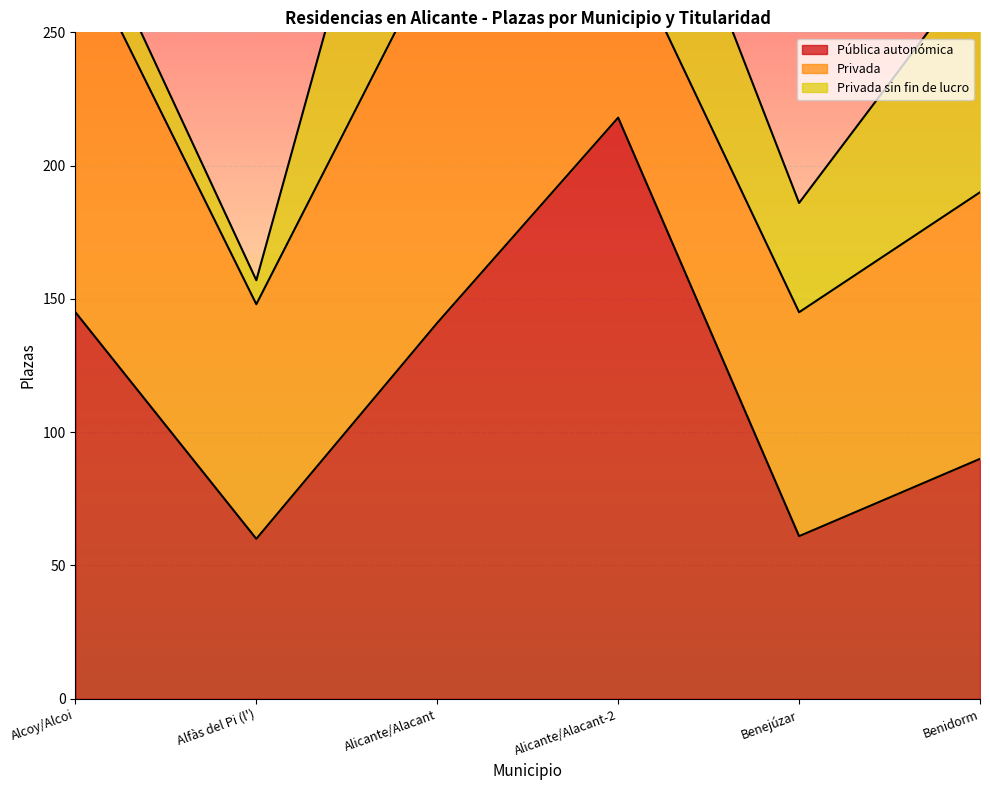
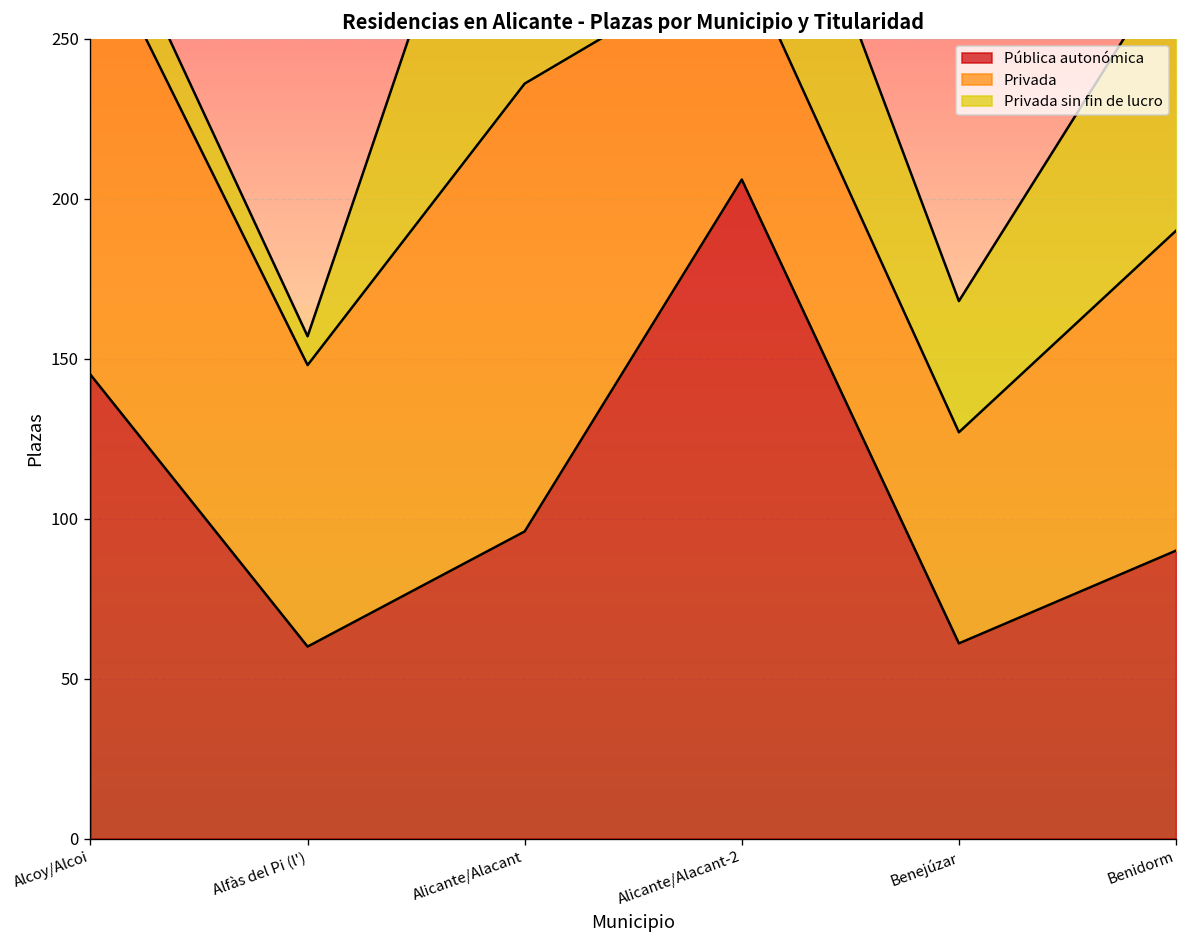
  {
    "Pública autonómica": {
      "Alcoy/Alcoi": 145,
      "Alfàs del Pi (l')": 60,
-     "Alicante/Alacant": 141,
-     "Alicante/Alacant-2": 218,
+     "Alicante/Alacant": 96,
+     "Alicante/Alacant-2": 206,
      "Benejúzar": 61,
      "Benidorm": 90
    },
    "Privada": {
      "Alfàs del Pi (l')": 88,
-     "Benejúzar": 84,
+     "Benejúzar": 66,
      "Benidorm": 100
    },
    "Privada sin fin de lucro": {
      "Alfàs del Pi (l')": 9,
      "Benejúzar": 41
    }
  }
